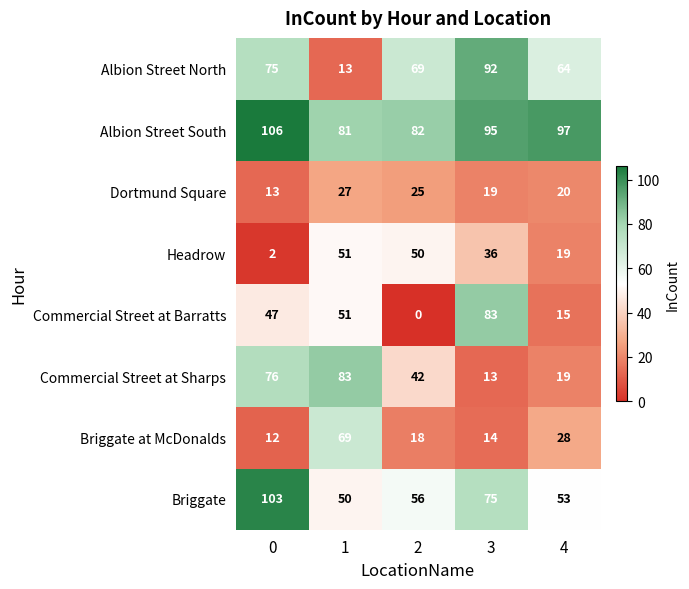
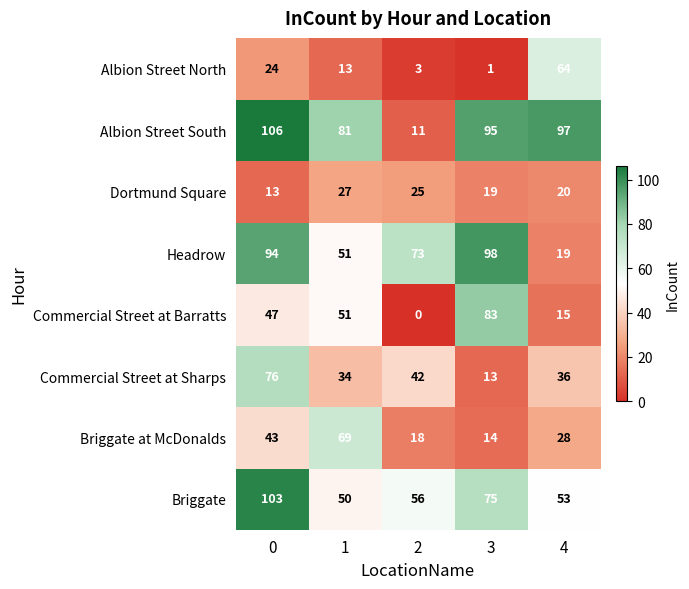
  {
    "Albion Street North": {
-     "0": 75,
+     "0": 24,
      "1": 13,
-     "2": 69,
-     "3": 92
+     "2": 3,
+     "3": 1
    },
    "Albion Street South": {
      "0": 106,
      "1": 81,
-     "2": 82,
+     "2": 11,
      "3": 95,
      "4": 97
    },
    "Dortmund Square": {
      "0": 13,
      "1": 27,
      "2": 25,
      "3": 19,
      "4": 20
    },
    "Headrow": {
-     "0": 2,
+     "0": 94,
      "1": 51,
-     "2": 50,
-     "3": 36,
+     "2": 73,
+     "3": 98,
      "4": 19
    },
    "Commercial Street at Barratts": {
      "0": 47,
      "1": 51,
      "2": 0,
      "3": 83,
      "4": 15
    },
    "Commercial Street at Sharps": {
      "0": 76,
-     "1": 83,
+     "1": 34,
      "2": 42,
      "3": 13,
-     "4": 19
+     "4": 36
    },
    "Briggate at McDonalds": {
-     "0": 12,
+     "0": 43,
      "1": 69,
      "2": 18,
      "3": 14,
      "4": 28
    },
    "Briggate": {
      "0": 103,
      "1": 50,
      "2": 56,
      "3": 75,
      "4": 53
    }
  }
